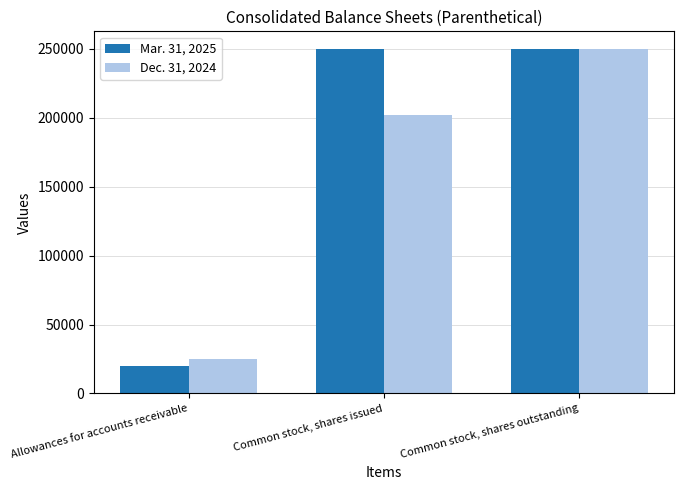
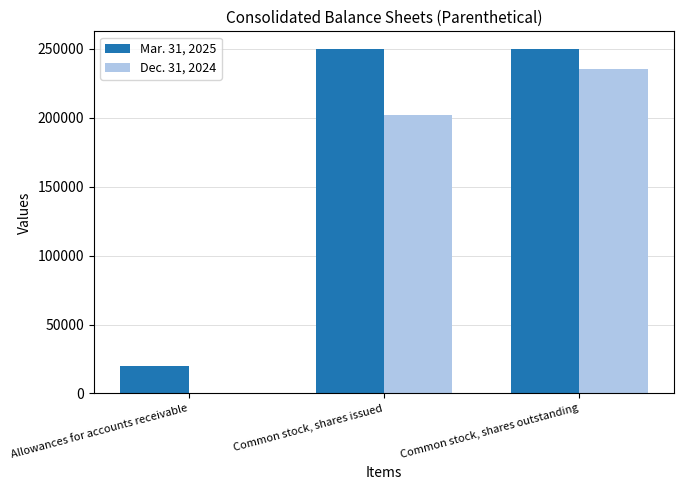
  {
    "Mar. 31, 2025": {
      "Allowances for accounts receivable": 20000,
      "Common stock, shares issued": 250000,
      "Common stock, shares outstanding": 250000
    },
    "Dec. 31, 2024": {
-     "Allowances for accounts receivable": 25000,
+     "Allowances for accounts receivable": 0,
      "Common stock, shares issued": 202000,
-     "Common stock, shares outstanding": 250000
+     "Common stock, shares outstanding": 236000
    }
  }
